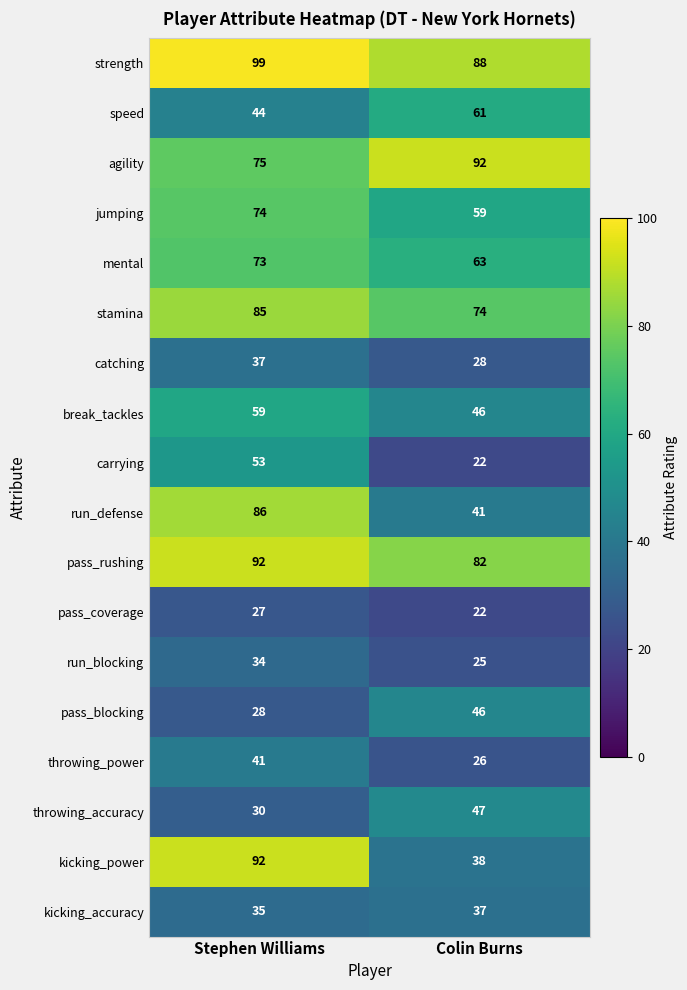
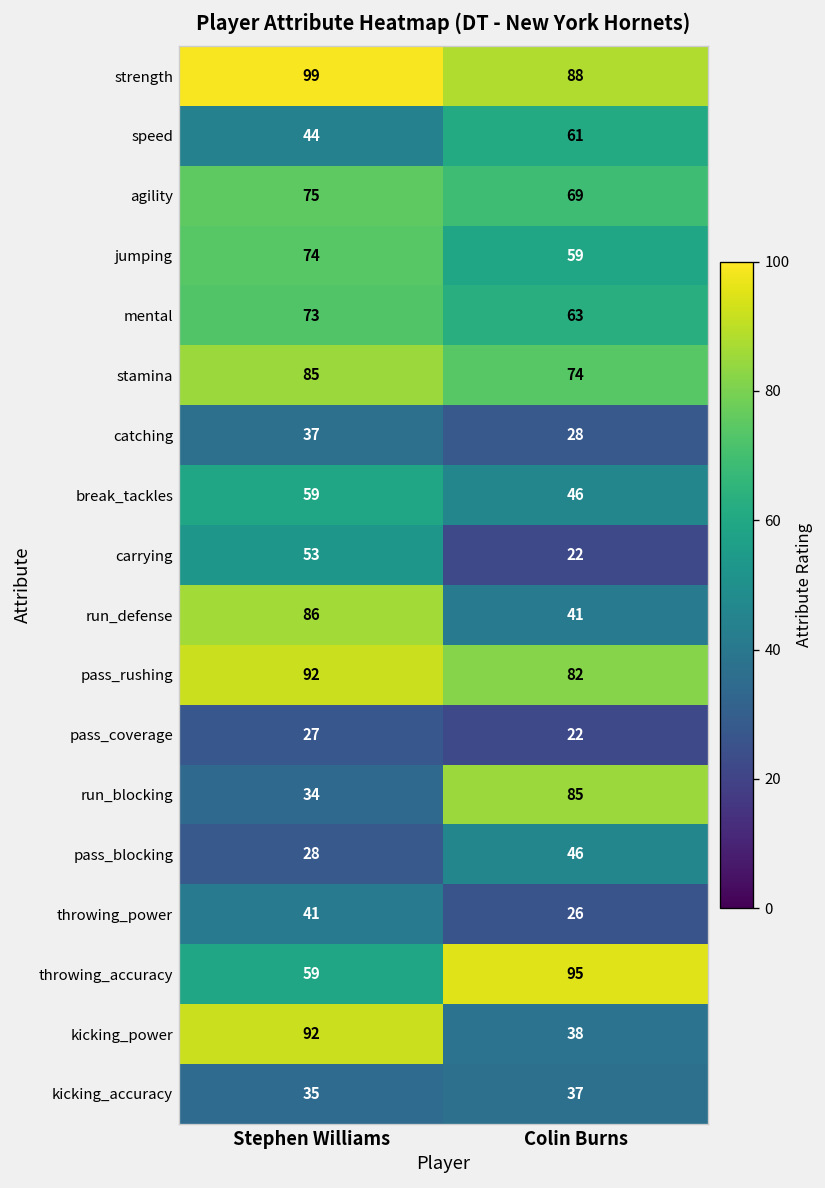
  {
    "strength": {
      "Stephen Williams": 99,
      "Colin Burns": 88
    },
    "speed": {
      "Stephen Williams": 44,
      "Colin Burns": 61
    },
    "agility": {
      "Stephen Williams": 75,
-     "Colin Burns": 92
+     "Colin Burns": 69
    },
    "jumping": {
      "Stephen Williams": 74,
      "Colin Burns": 59
    },
    "mental": {
      "Stephen Williams": 73,
      "Colin Burns": 63
    },
    "stamina": {
      "Stephen Williams": 85,
      "Colin Burns": 74
    },
    "catching": {
      "Stephen Williams": 37,
      "Colin Burns": 28
    },
    "break_tackles": {
      "Stephen Williams": 59,
      "Colin Burns": 46
    },
    "carrying": {
      "Stephen Williams": 53,
      "Colin Burns": 22
    },
    "run_defense": {
      "Stephen Williams": 86,
      "Colin Burns": 41
    },
    "pass_rushing": {
      "Stephen Williams": 92,
      "Colin Burns": 82
    },
    "pass_coverage": {
      "Stephen Williams": 27,
      "Colin Burns": 22
    },
    "run_blocking": {
      "Stephen Williams": 34,
-     "Colin Burns": 25
+     "Colin Burns": 85
    },
    "pass_blocking": {
      "Stephen Williams": 28,
      "Colin Burns": 46
    },
    "throwing_power": {
      "Stephen Williams": 41,
      "Colin Burns": 26
    },
    "throwing_accuracy": {
-     "Stephen Williams": 30,
-     "Colin Burns": 47
+     "Stephen Williams": 59,
+     "Colin Burns": 95
    },
    "kicking_power": {
      "Stephen Williams": 92,
      "Colin Burns": 38
    },
    "kicking_accuracy": {
      "Stephen Williams": 35,
      "Colin Burns": 37
    }
  }
